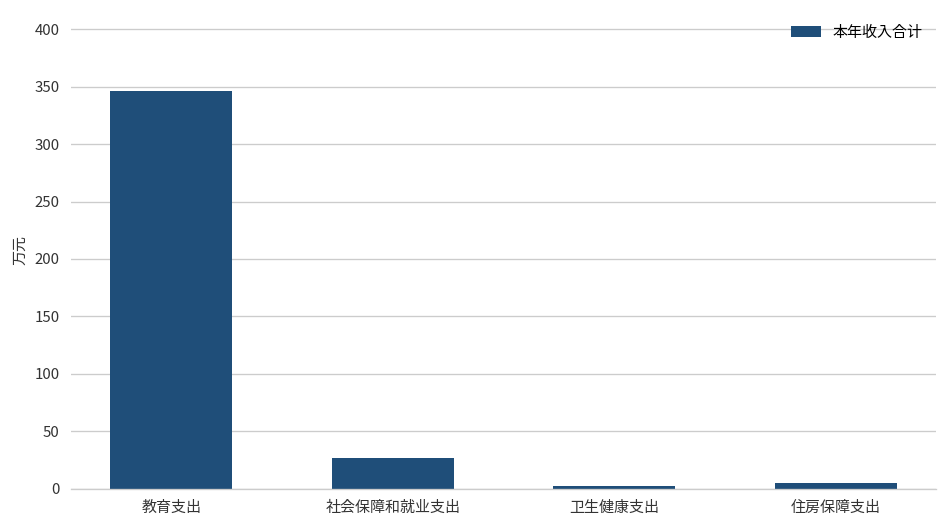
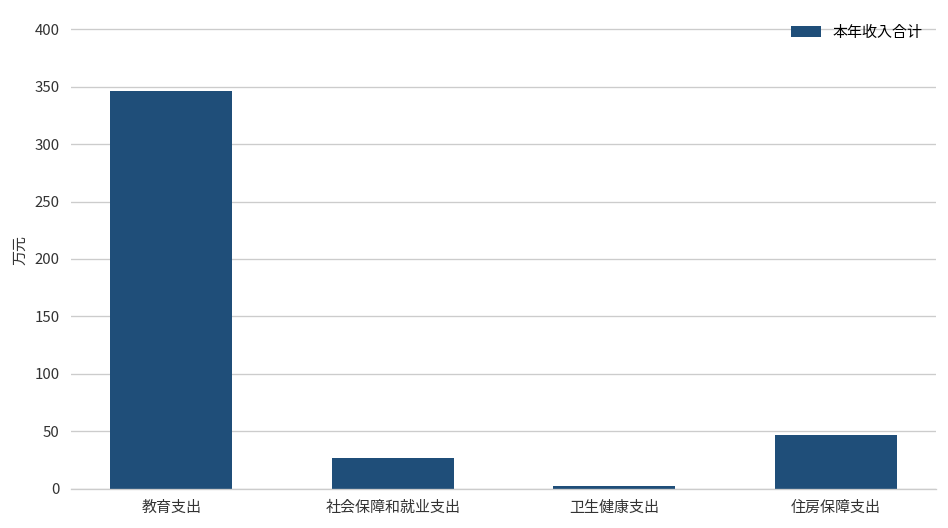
  {
    "教育支出": 350,
    "社会保障和就业支出": 30,
-   "住房保障支出": 0
+   "住房保障支出": 50
  }
